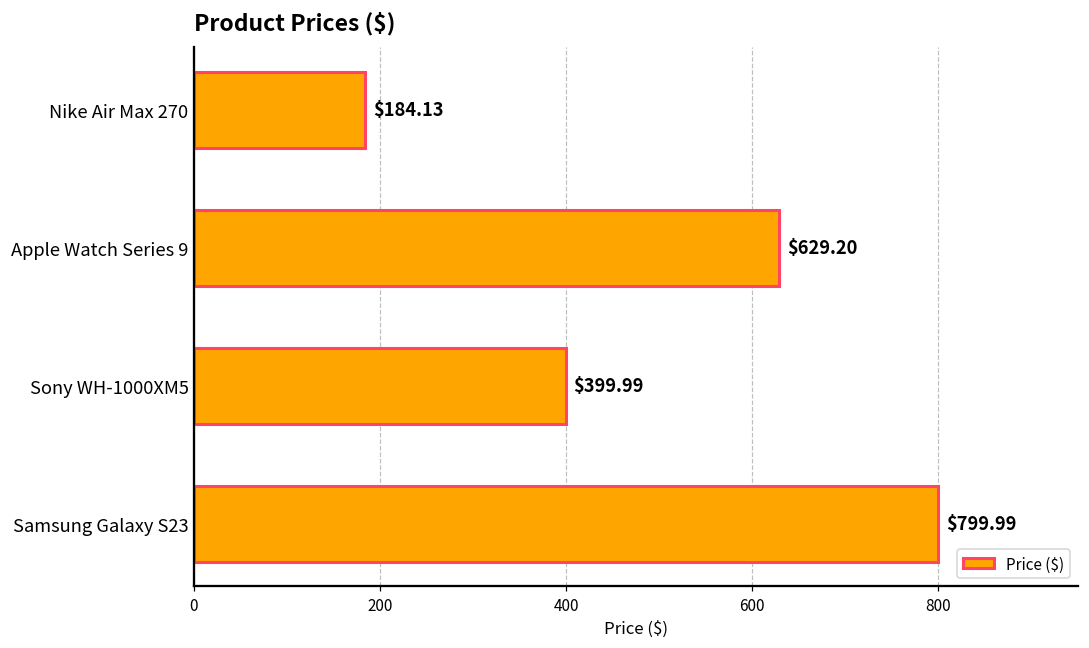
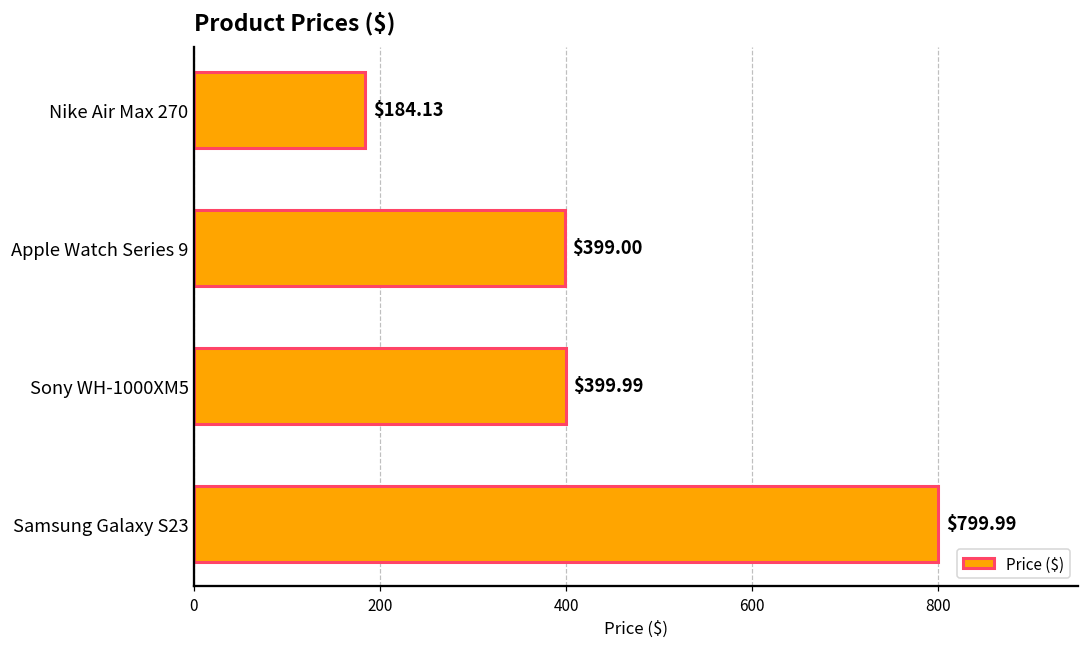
  {
    "Nike Air Max 270": "$184.13",
-   "Apple Watch Series 9": "$629.20",
+   "Apple Watch Series 9": "$399.00",
    "Sony WH-1000XM5": "$399.99",
    "Samsung Galaxy S23": "$799.99"
  }
